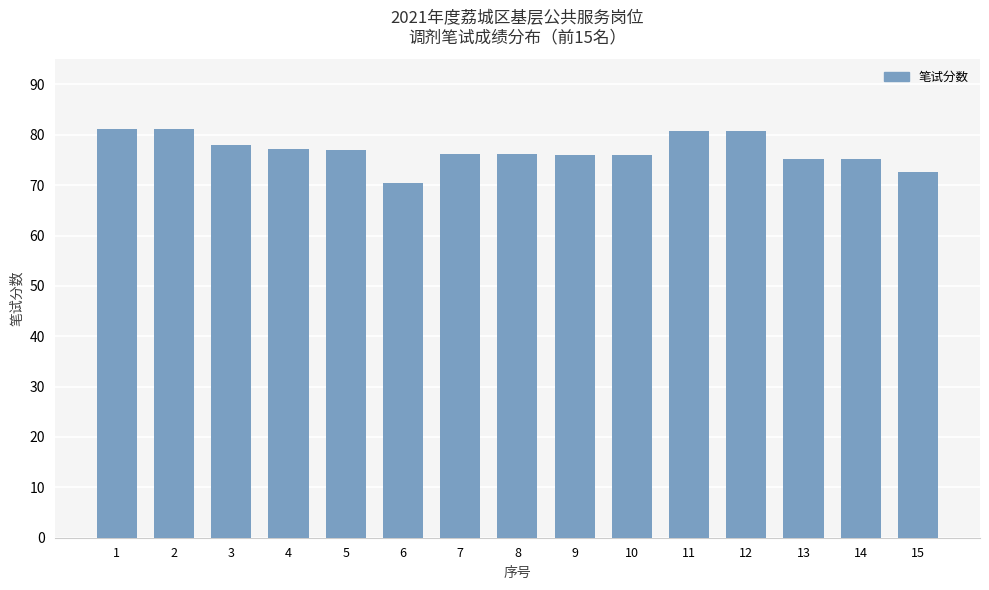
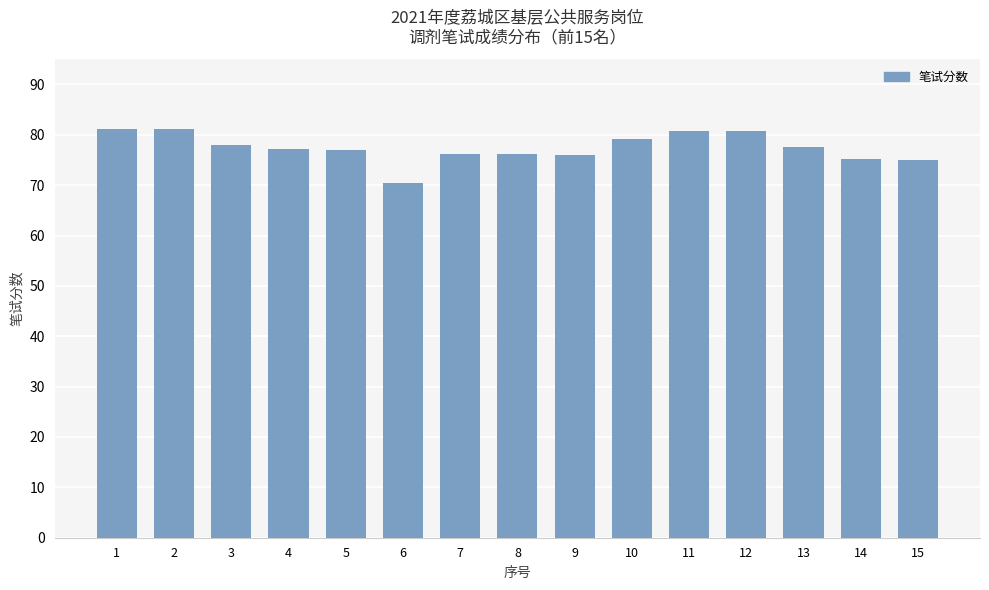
  {
    "1": 81,
    "2": 81,
    "3": 78,
    "4": 77,
    "5": 77,
    "6": 70,
    "7": 76,
    "8": 76,
    "9": 76,
-   "10": 76,
+   "10": 79,
    "11": 81,
    "12": 81,
-   "13": 75,
+   "13": 78,
    "14": 75,
-   "15": 73
+   "15": 75
  }
